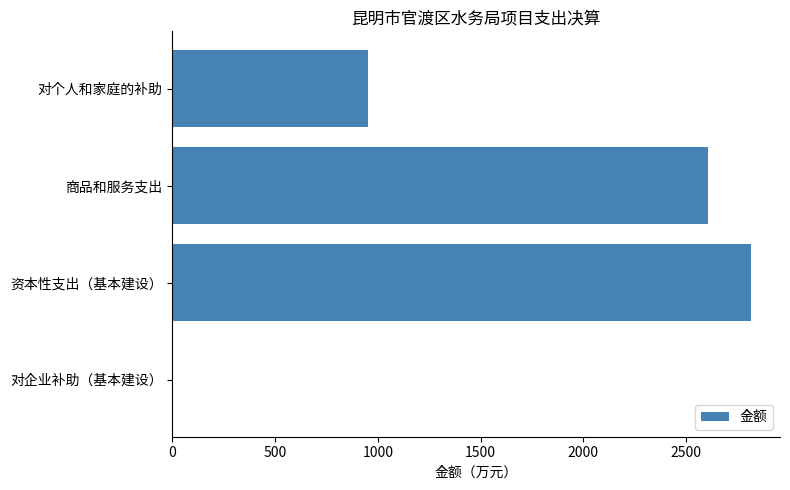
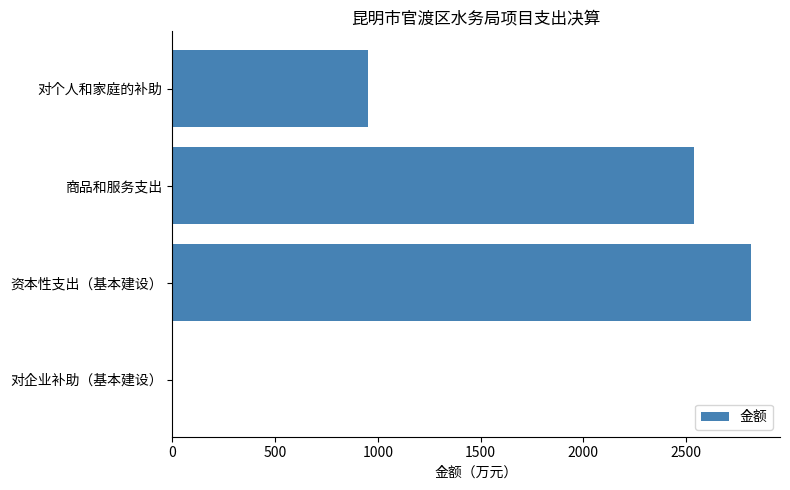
  {
    "对个人和家庭的补助": 950,
-   "商品和服务支出": 2610,
+   "商品和服务支出": 2540,
    "资本性支出（基本建设）": 2820,
    "对企业补助（基本建设）": 0
  }
